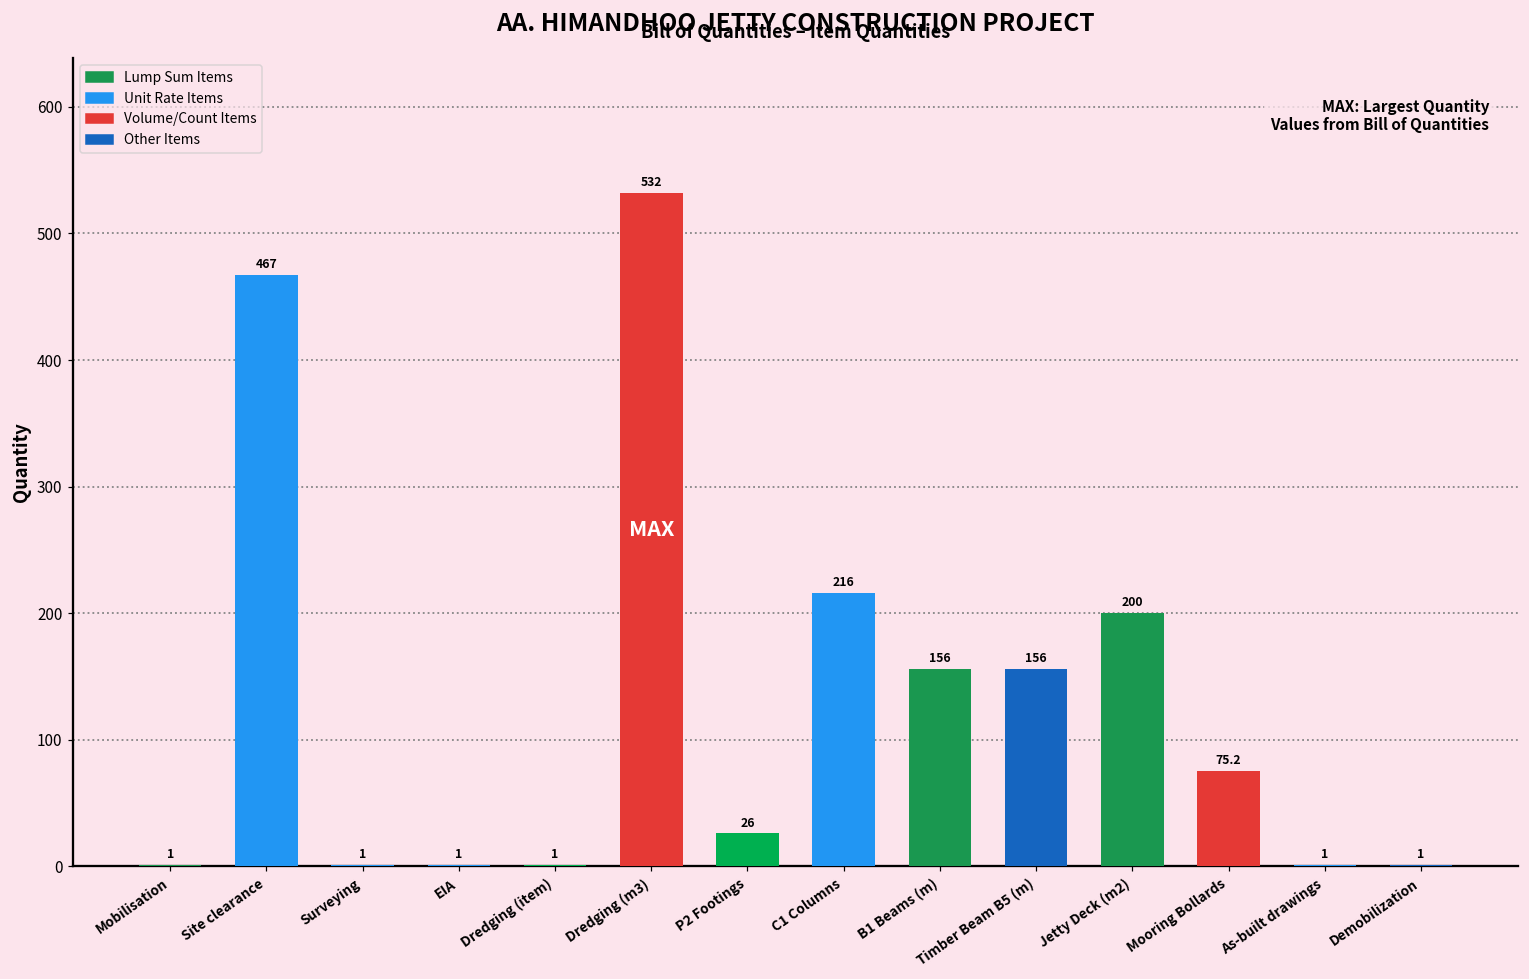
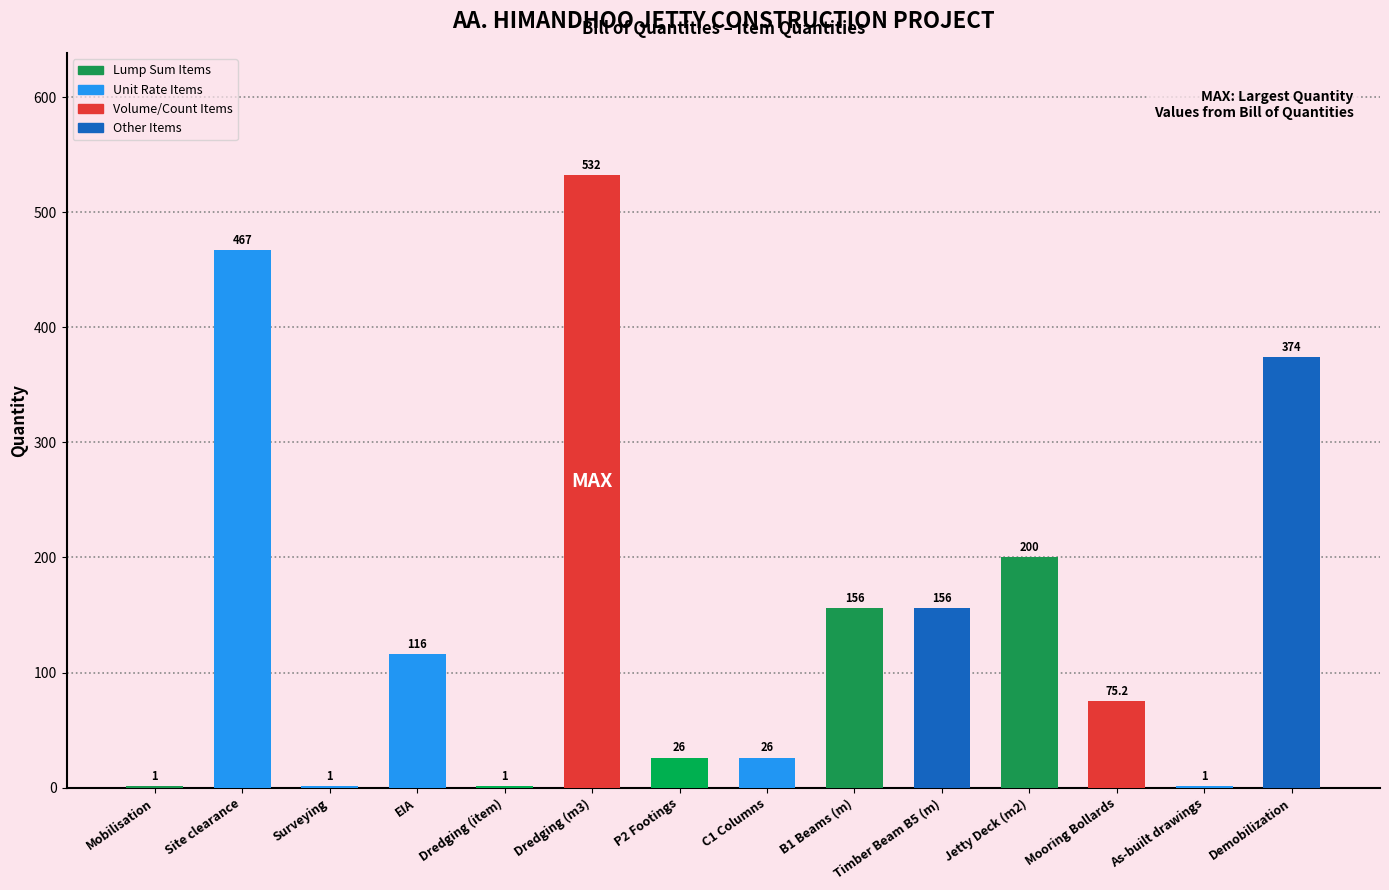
  {
    "Mobilisation": 1,
    "Site clearance": 467,
    "Surveying": 1,
-   "EIA": 1,
+   "EIA": 116,
    "Dredging (item)": 1,
    "Dredging (m3)": 532,
    "P2 Footings": 26,
-   "C1 Columns": 216,
+   "C1 Columns": 26,
    "B1 Beams (m)": 156,
    "Timber Beam B5 (m)": 156,
    "Jetty Deck (m2)": 200,
    "Mooring Bollards": 75.2,
    "As-built drawings": 1,
-   "Demobilization": 1
+   "Demobilization": 374
  }
